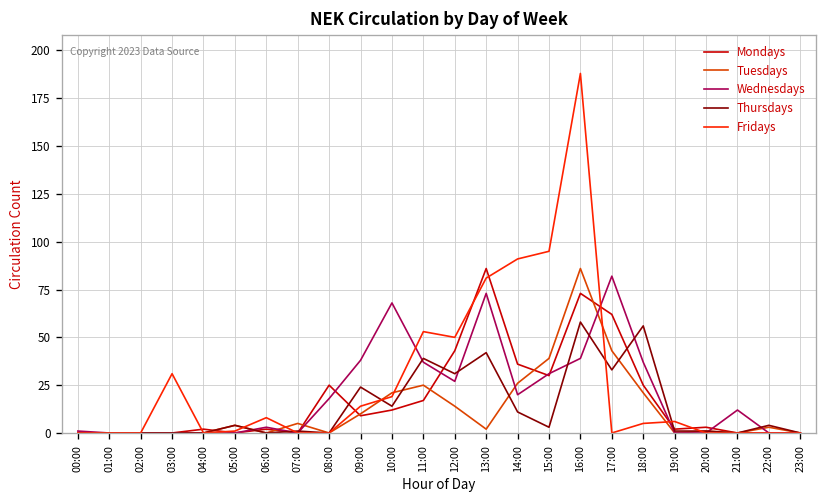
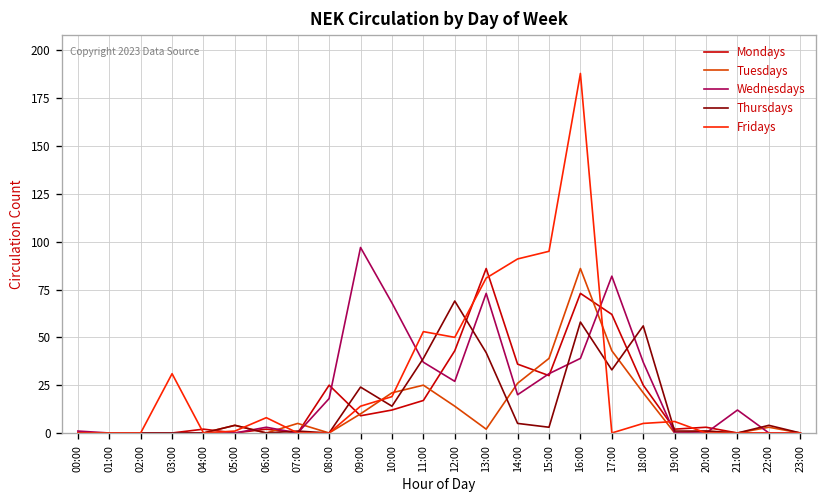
  {
    "Mondays": {
      "04:00": 2,
      "08:00": 25,
      "10:00": 12,
      "11:00": 17,
      "12:00": 43,
      "13:00": 86,
      "14:00": 36,
      "16:00": 73,
      "17:00": 62,
      "18:00": 25,
      "20:00": 3
    },
    "Wednesdays": {
      "08:00": 18,
-     "09:00": 38,
+     "09:00": 97,
      "10:00": 68,
      "11:00": 37,
      "12:00": 27,
      "13:00": 73,
      "14:00": 20,
      "16:00": 39,
      "17:00": 82,
      "18:00": 37,
      "21:00": 12
    },
    "Thursdays": {
      "09:00": 24,
      "10:00": 14,
      "11:00": 39,
-     "12:00": 31,
+     "12:00": 69,
      "13:00": 42,
-     "14:00": 11,
+     "14:00": 5,
      "15:00": 3,
      "16:00": 58,
      "17:00": 33,
      "18:00": 56
    }
  }
